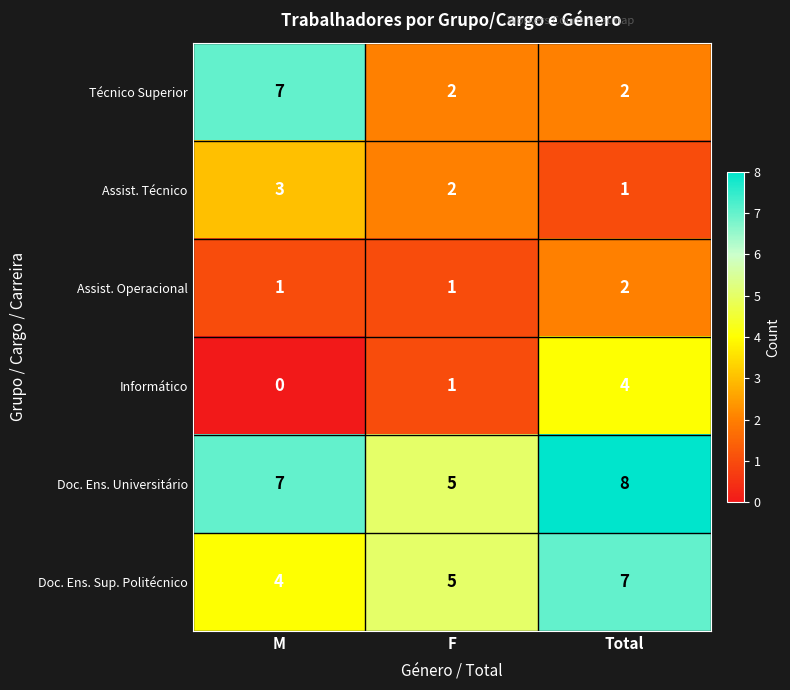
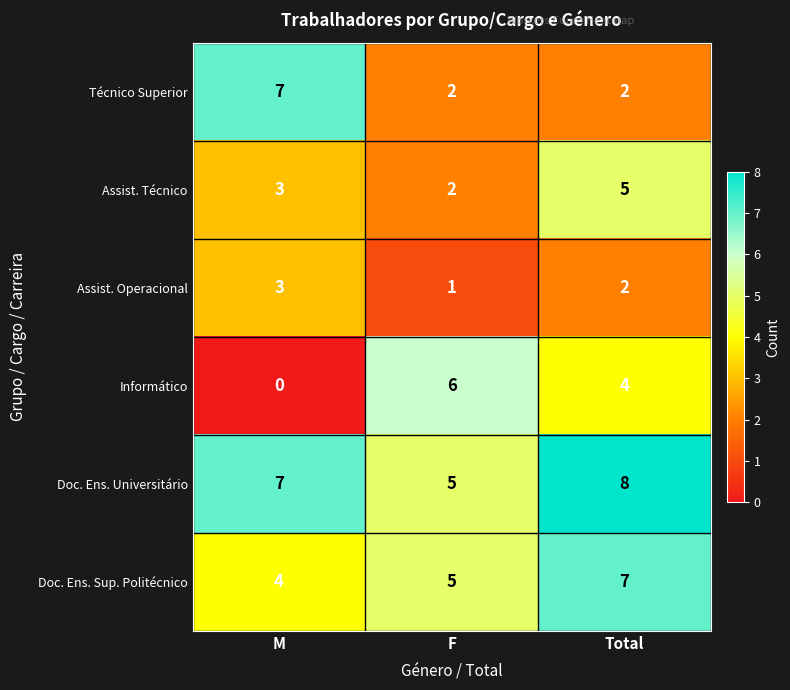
  {
    "Técnico Superior": {
      "M": 7,
      "F": 2,
      "Total": 2
    },
    "Assist. Técnico": {
      "M": 3,
      "F": 2,
-     "Total": 1
+     "Total": 5
    },
    "Assist. Operacional": {
-     "M": 1,
+     "M": 3,
      "F": 1,
      "Total": 2
    },
    "Informático": {
      "M": 0,
-     "F": 1,
+     "F": 6,
      "Total": 4
    },
    "Doc. Ens. Universitário": {
      "M": 7,
      "F": 5,
      "Total": 8
    },
    "Doc. Ens. Sup. Politécnico": {
      "M": 4,
      "F": 5,
      "Total": 7
    }
  }
